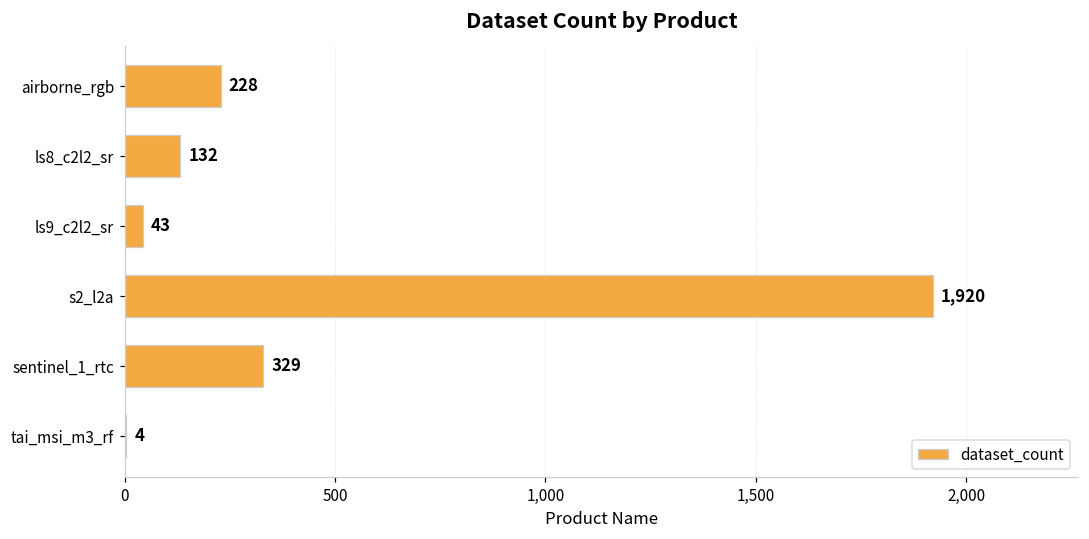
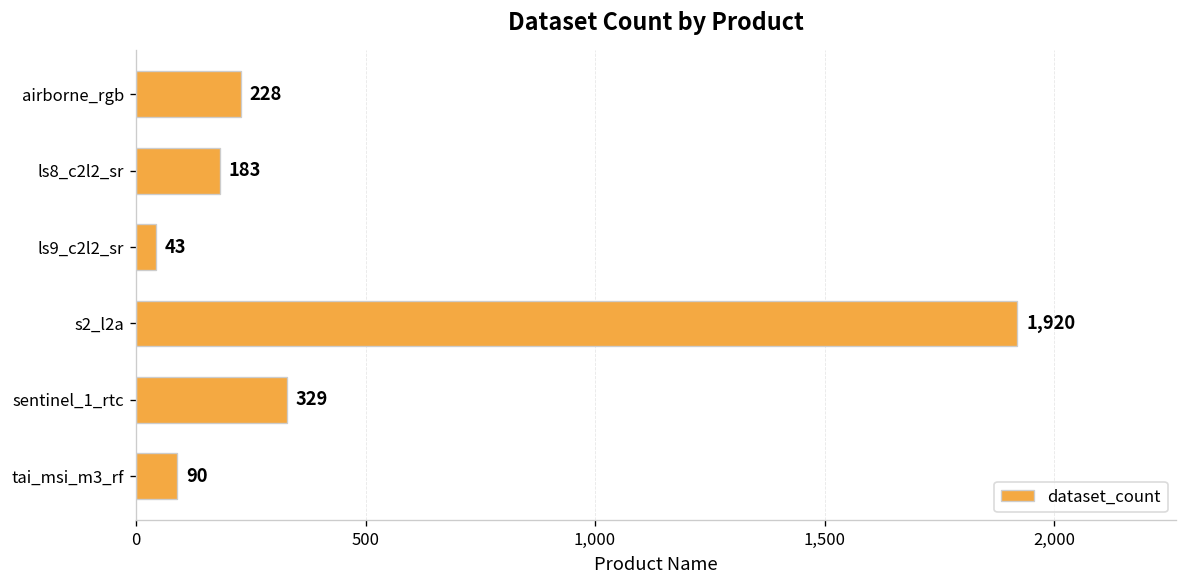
  {
    "airborne_rgb": "228",
-   "ls8_c2l2_sr": "132",
+   "ls8_c2l2_sr": "183",
    "ls9_c2l2_sr": "43",
    "s2_l2a": "1,920",
    "sentinel_1_rtc": "329",
-   "tai_msi_m3_rf": "4"
+   "tai_msi_m3_rf": "90"
  }
